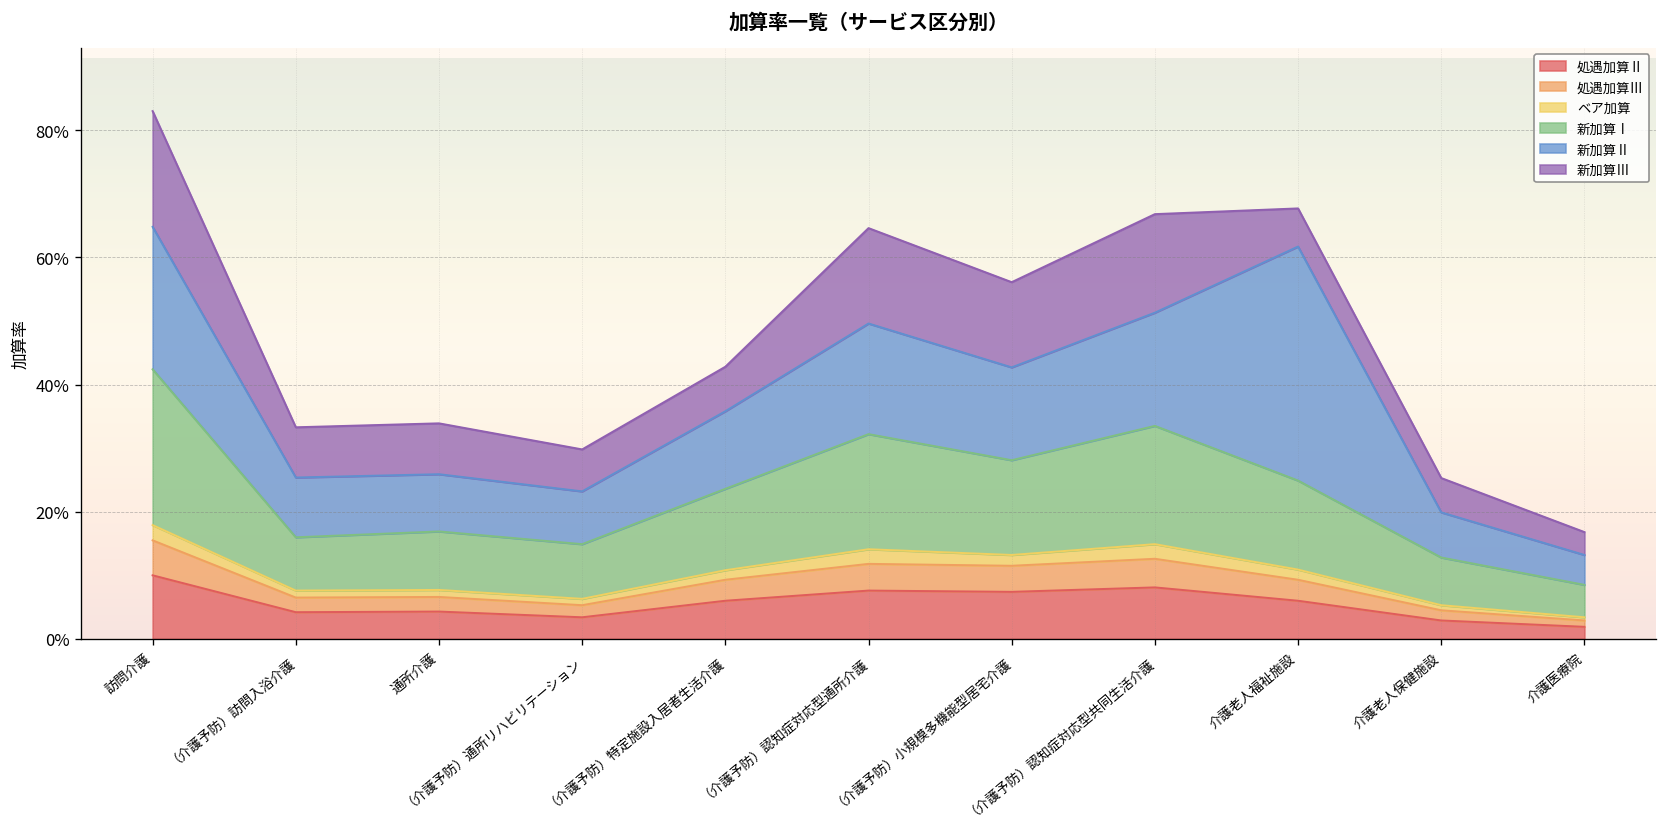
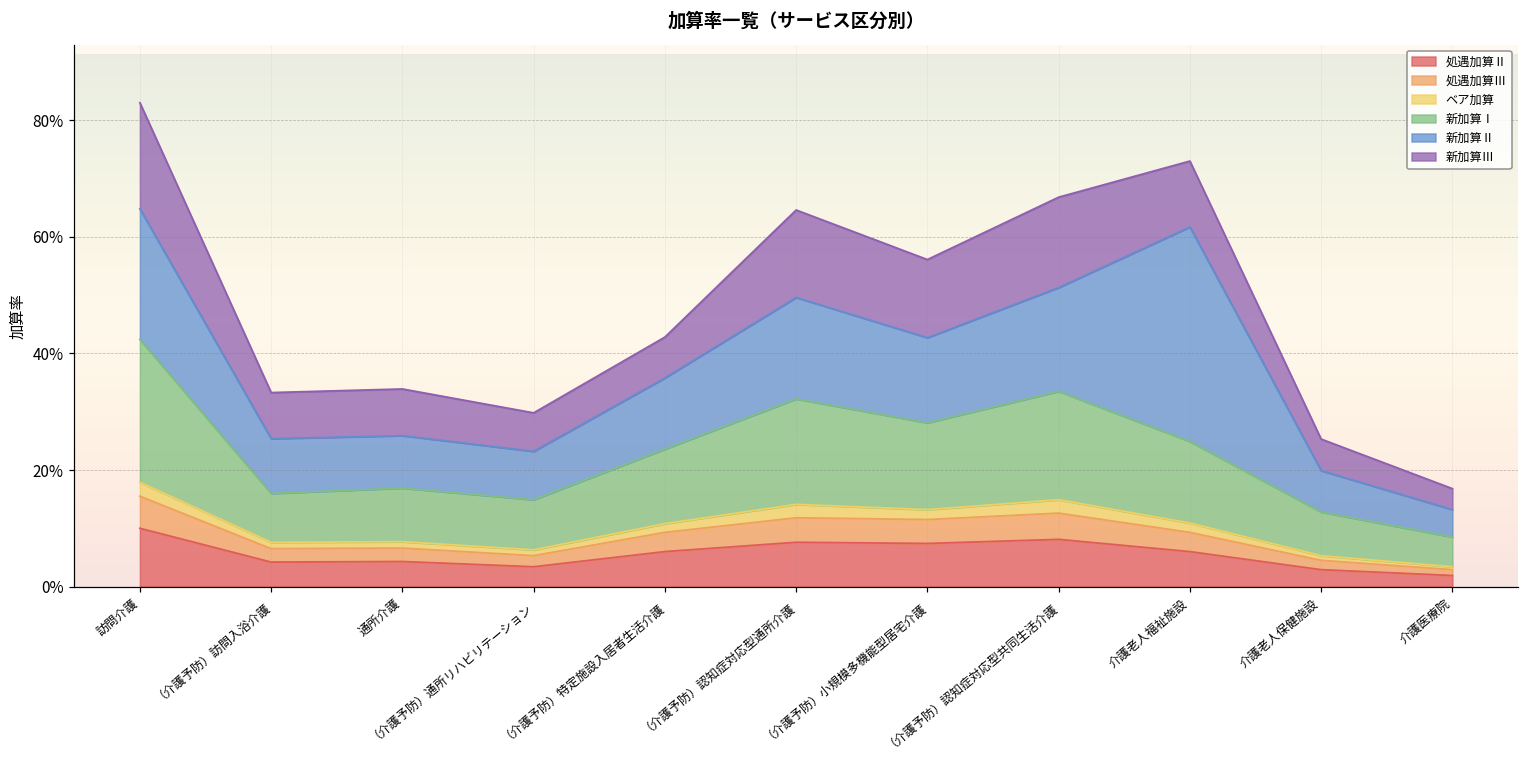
  {
    "処遇加算Ⅱ": {
      "訪問介護": "10%",
      "（介護予防）訪問入浴介護": "4%",
      "通所介護": "4%",
      "（介護予防）通所リハビリテーション": "3%",
      "（介護予防）特定施設入居者生活介護": "6%",
      "（介護予防）認知症対応型通所介護": "8%",
      "（介護予防）小規模多機能型居宅介護": "7%",
      "（介護予防）認知症対応型共同生活介護": "8%",
      "介護老人福祉施設": "6%",
      "介護老人保健施設": "3%",
      "介護医療院": "2%"
    },
    "新加算Ⅰ": {
      "訪問介護": "25%",
      "（介護予防）訪問入浴介護": "8%",
      "通所介護": "9%",
      "（介護予防）通所リハビリテーション": "9%",
      "（介護予防）特定施設入居者生活介護": "13%",
      "（介護予防）認知症対応型通所介護": "18%",
      "（介護予防）小規模多機能型居宅介護": "15%",
      "（介護予防）認知症対応型共同生活介護": "19%",
      "介護老人福祉施設": "14%",
      "介護老人保健施設": "8%",
      "介護医療院": "5%"
    },
    "新加算Ⅱ": {
      "訪問介護": "22%",
      "（介護予防）訪問入浴介護": "9%",
      "通所介護": "9%",
      "（介護予防）通所リハビリテーション": "8%",
      "（介護予防）特定施設入居者生活介護": "12%",
      "（介護予防）認知症対応型通所介護": "17%",
      "（介護予防）小規模多機能型居宅介護": "15%",
      "（介護予防）認知症対応型共同生活介護": "18%",
      "介護老人福祉施設": "37%",
      "介護老人保健施設": "7%",
      "介護医療院": "5%"
    },
    "新加算Ⅲ": {
      "訪問介護": "18%",
      "（介護予防）訪問入浴介護": "8%",
      "通所介護": "8%",
      "（介護予防）通所リハビリテーション": "7%",
      "（介護予防）特定施設入居者生活介護": "7%",
      "（介護予防）認知症対応型通所介護": "15%",
      "（介護予防）小規模多機能型居宅介護": "13%",
      "（介護予防）認知症対応型共同生活介護": "16%",
-     "介護老人福祉施設": "6%",
+     "介護老人福祉施設": "11%",
      "介護老人保健施設": "5%",
      "介護医療院": "4%"
    }
  }
